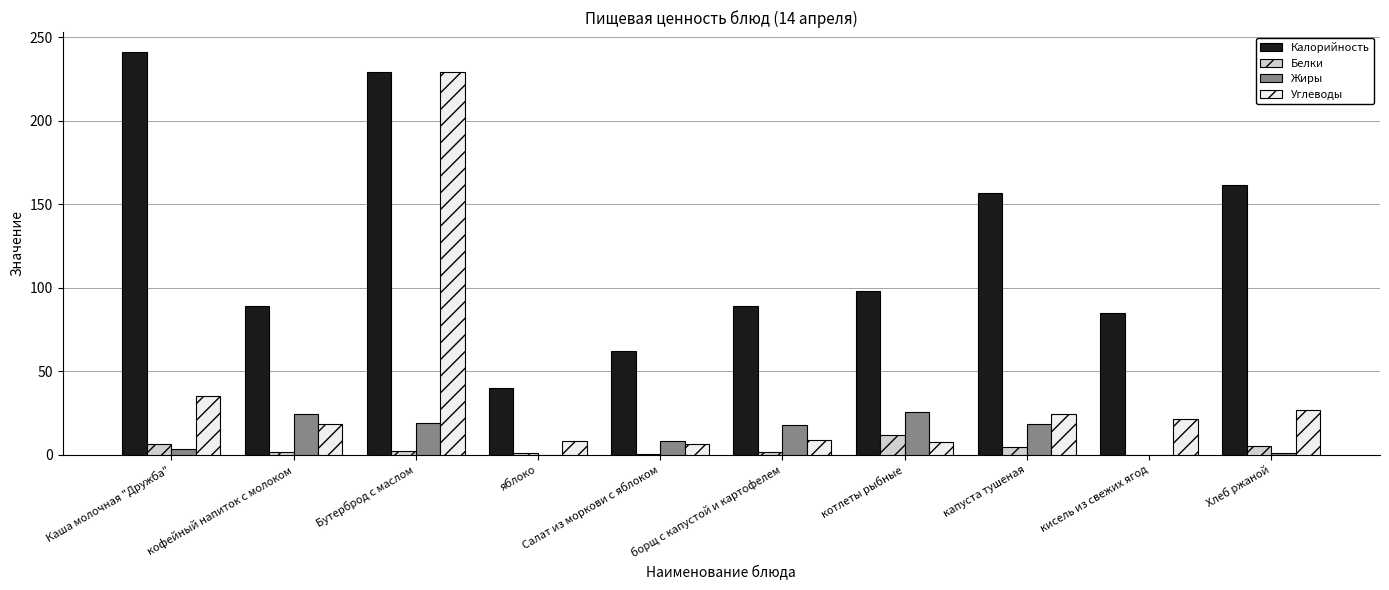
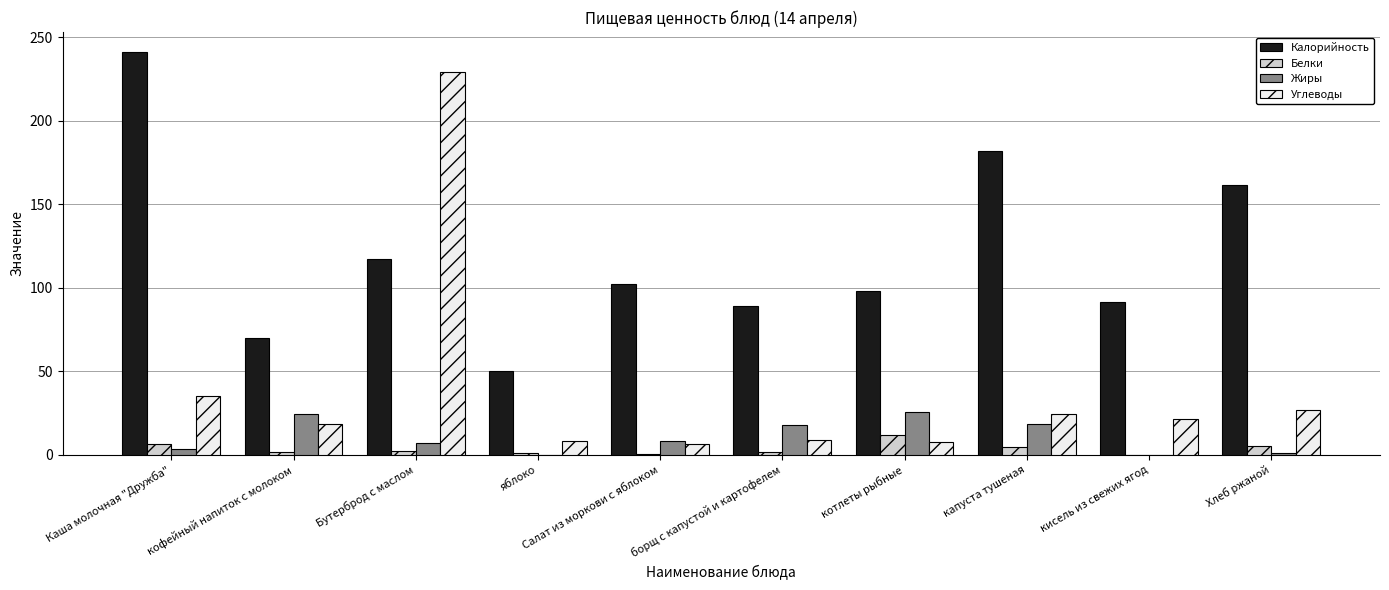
  {
    "Калорийность": {
      "Каша молочная \"Дружба\"": 241,
-     "кофейный напиток с молоком": 89,
-     "Бутерброд с маслом": 230,
-     "яблоко": 40,
-     "Салат из моркови с яблоком": 62,
+     "кофейный напиток с молоком": 70,
+     "Бутерброд с маслом": 117,
+     "яблоко": 50,
+     "Салат из моркови с яблоком": 102,
      "борщ с капустой и картофелем": 89,
      "котлеты рыбные": 98,
-     "капуста тушеная": 157,
-     "кисель из свежих ягод": 85,
+     "капуста тушеная": 182,
+     "кисель из свежих ягод": 92,
      "Хлеб ржаной": 161
    },
    "Жиры": {
      "Каша молочная \"Дружба\"": 3,
      "кофейный напиток с молоком": 25,
-     "Бутерброд с маслом": 19,
+     "Бутерброд с маслом": 7,
      "яблоко": 0,
      "Салат из моркови с яблоком": 8,
      "борщ с капустой и картофелем": 18,
      "котлеты рыбные": 25,
      "капуста тушеная": 18,
      "кисель из свежих ягод": 0
    }
  }
